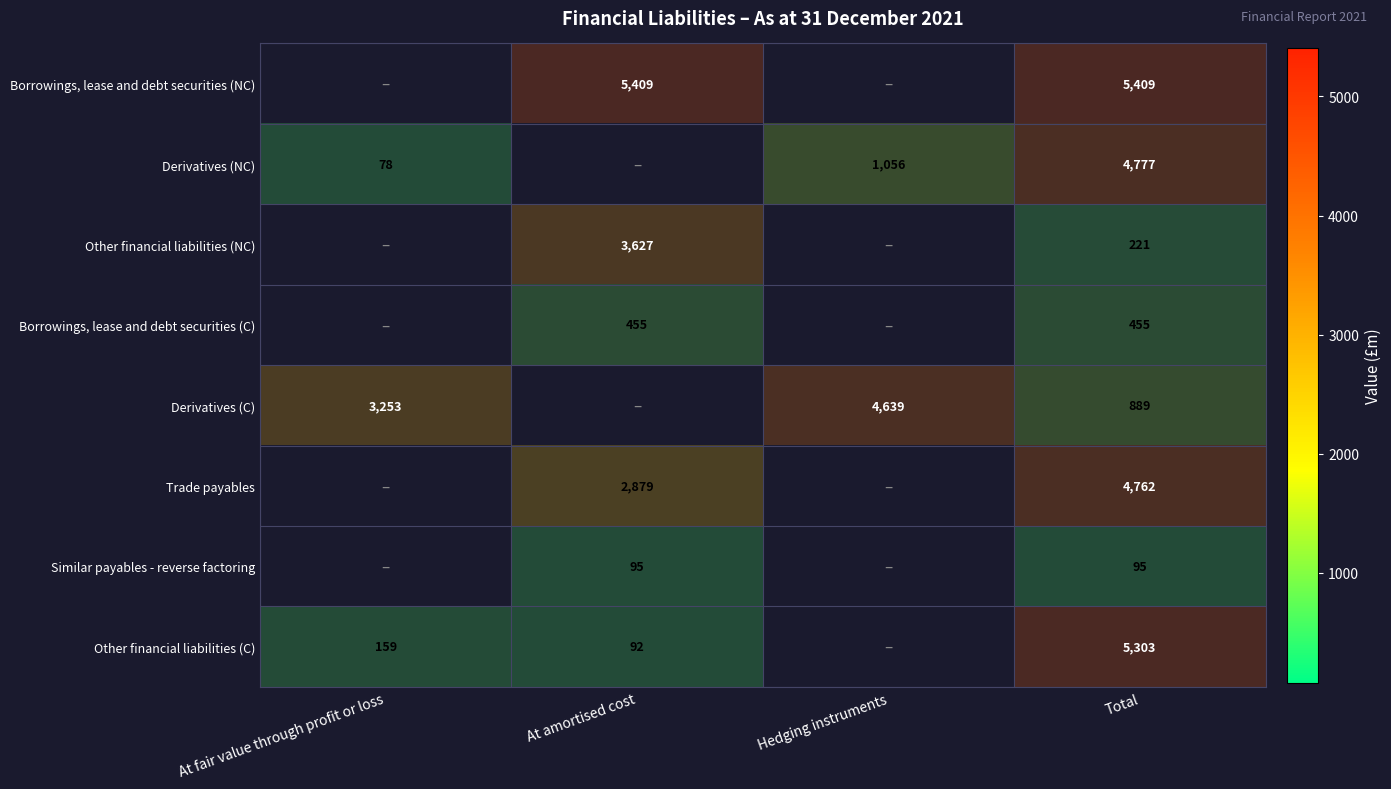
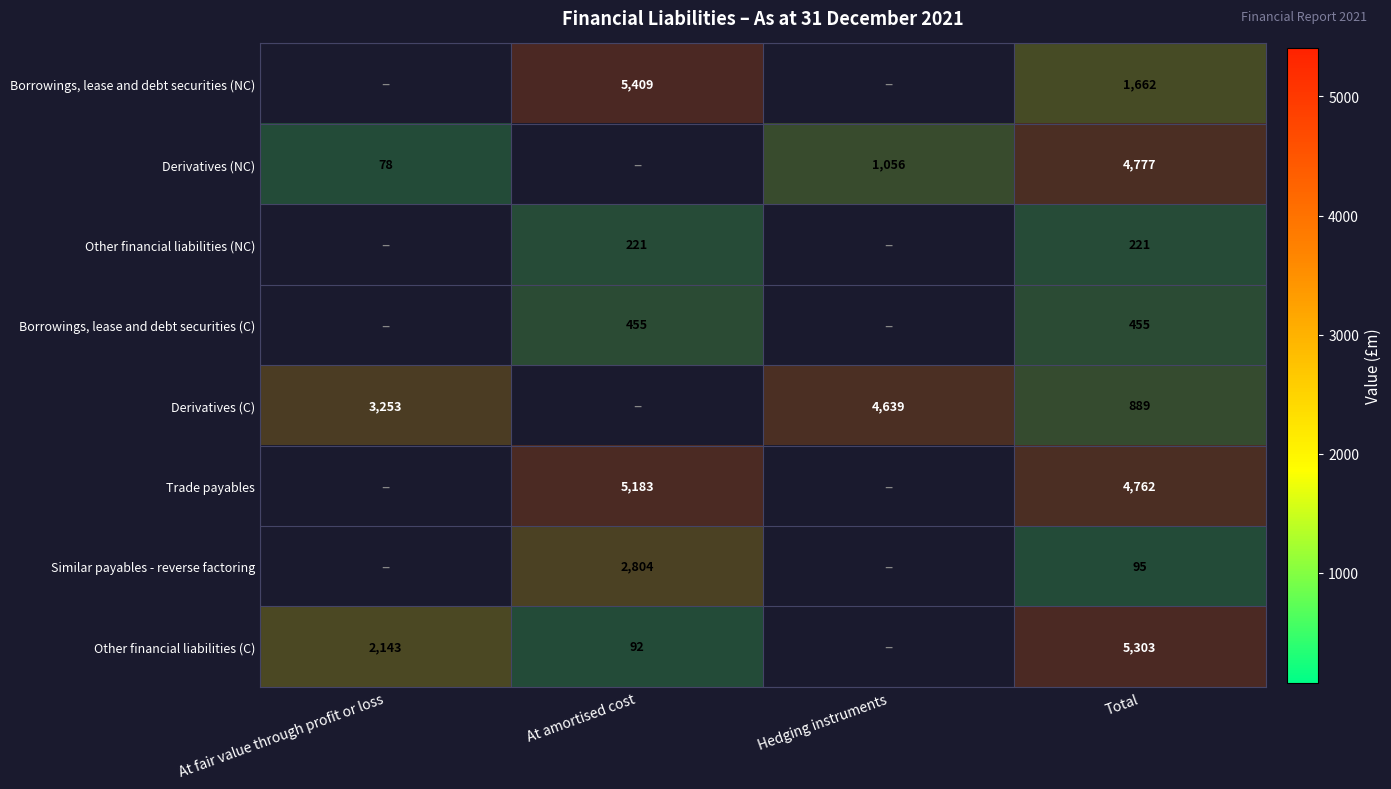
  {
    "Borrowings, lease and debt securities (NC)": {
      "At amortised cost": "5,409",
-     "Total": "5,409"
+     "Total": "1,662"
    },
    "Derivatives (NC)": {
      "At fair value through profit or loss": "78",
      "Hedging instruments": "1,056",
      "Total": "4,777"
    },
    "Other financial liabilities (NC)": {
-     "At amortised cost": "3,627",
+     "At amortised cost": "221",
      "Total": "221"
    },
    "Borrowings, lease and debt securities (C)": {
      "At amortised cost": "455",
      "Total": "455"
    },
    "Derivatives (C)": {
      "At fair value through profit or loss": "3,253",
      "Hedging instruments": "4,639",
      "Total": "889"
    },
    "Trade payables": {
-     "At amortised cost": "2,879",
+     "At amortised cost": "5,183",
      "Total": "4,762"
    },
    "Similar payables - reverse factoring": {
-     "At amortised cost": "95",
+     "At amortised cost": "2,804",
      "Total": "95"
    },
    "Other financial liabilities (C)": {
-     "At fair value through profit or loss": "159",
+     "At fair value through profit or loss": "2,143",
      "At amortised cost": "92",
      "Total": "5,303"
    }
  }
